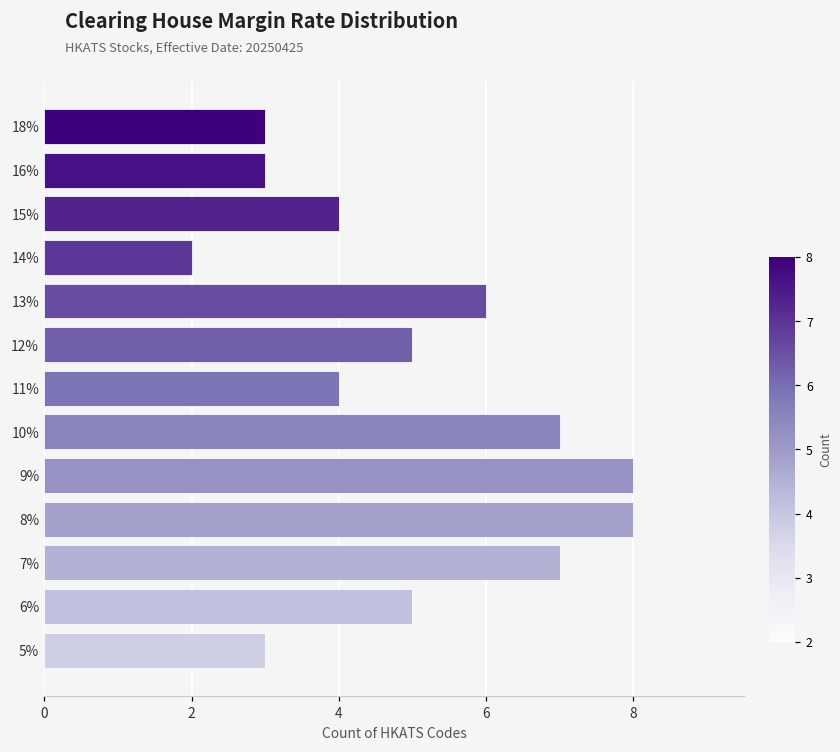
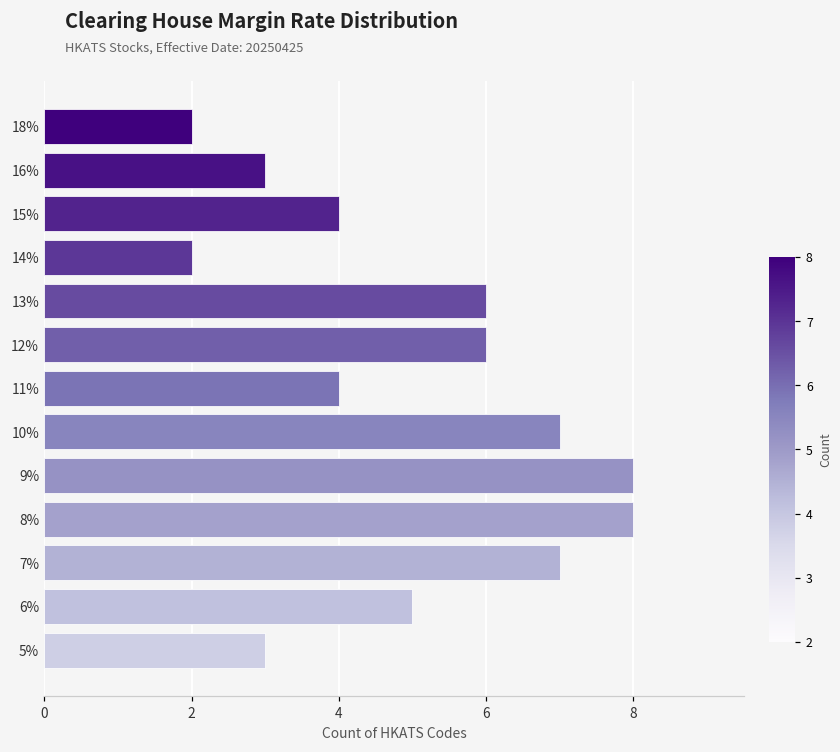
  {
-   "18%": 3,
+   "18%": 2,
    "16%": 3,
    "15%": 4,
    "14%": 2,
    "13%": 6,
-   "12%": 5,
+   "12%": 6,
    "11%": 4,
    "10%": 7,
    "9%": 8,
    "8%": 8,
    "7%": 7,
    "6%": 5,
    "5%": 3
  }
